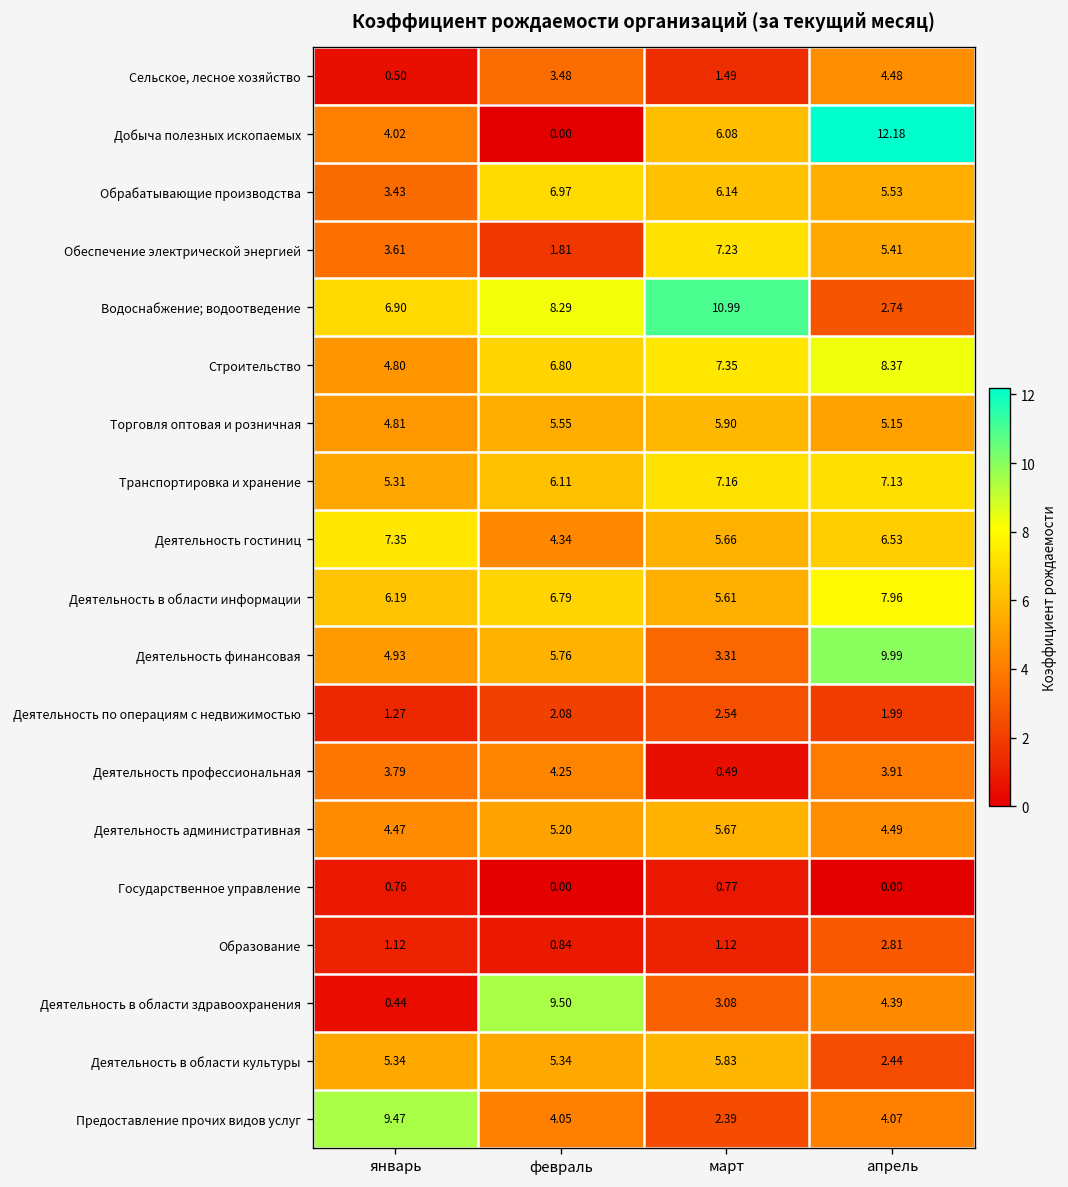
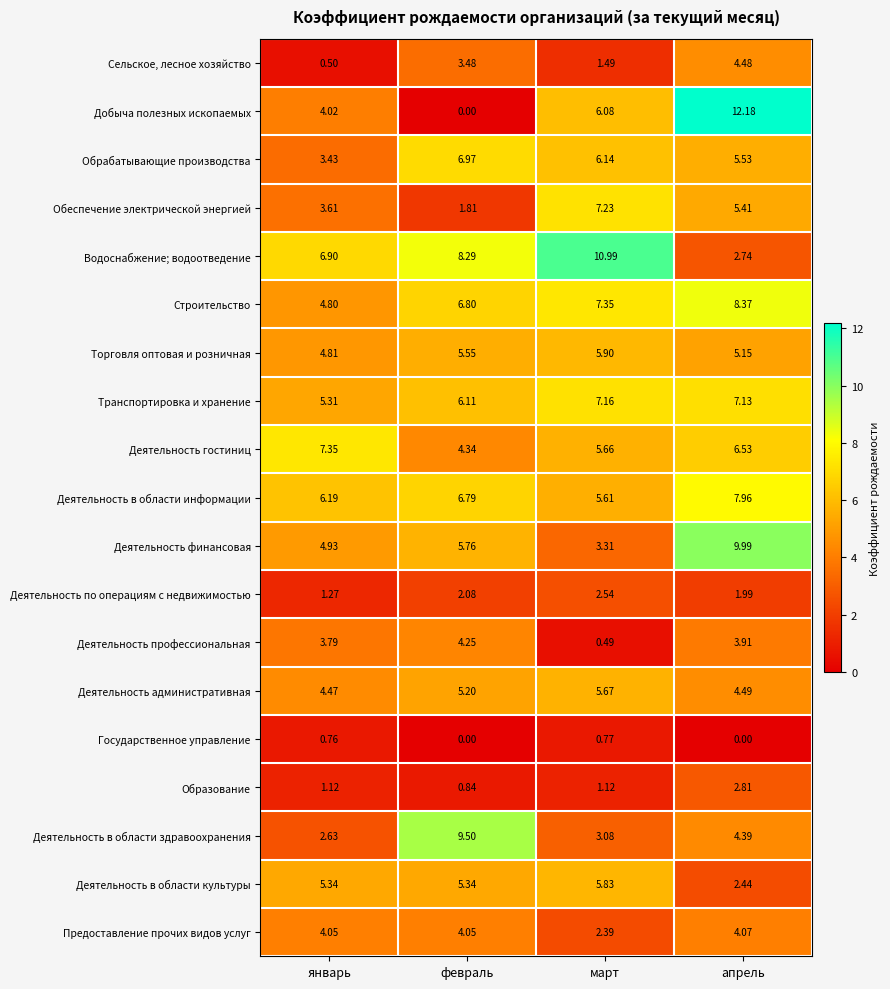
  {
    "Сельское, лесное хозяйство": {
      "январь": 0.50,
      "февраль": 3.48,
      "март": 1.49,
      "апрель": 4.48
    },
    "Добыча полезных ископаемых": {
      "январь": 4.02,
      "февраль": 0.00,
      "март": 6.08,
      "апрель": 12.18
    },
    "Обрабатывающие производства": {
      "январь": 3.43,
      "февраль": 6.97,
      "март": 6.14,
      "апрель": 5.53
    },
    "Обеспечение электрической энергией": {
      "январь": 3.61,
      "февраль": 1.81,
      "март": 7.23,
      "апрель": 5.41
    },
    "Водоснабжение; водоотведение": {
      "январь": 6.90,
      "февраль": 8.29,
      "март": 10.99,
      "апрель": 2.74
    },
    "Строительство": {
      "январь": 4.80,
      "февраль": 6.80,
      "март": 7.35,
      "апрель": 8.37
    },
    "Торговля оптовая и розничная": {
      "январь": 4.81,
      "февраль": 5.55,
      "март": 5.90,
      "апрель": 5.15
    },
    "Транспортировка и хранение": {
      "январь": 5.31,
      "февраль": 6.11,
      "март": 7.16,
      "апрель": 7.13
    },
    "Деятельность гостиниц": {
      "январь": 7.35,
      "февраль": 4.34,
      "март": 5.66,
      "апрель": 6.53
    },
    "Деятельность в области информации": {
      "январь": 6.19,
      "февраль": 6.79,
      "март": 5.61,
      "апрель": 7.96
    },
    "Деятельность финансовая": {
      "январь": 4.93,
      "февраль": 5.76,
      "март": 3.31,
      "апрель": 9.99
    },
    "Деятельность по операциям с недвижимостью": {
      "январь": 1.27,
      "февраль": 2.08,
      "март": 2.54,
      "апрель": 1.99
    },
    "Деятельность профессиональная": {
      "январь": 3.79,
      "февраль": 4.25,
      "март": 0.49,
      "апрель": 3.91
    },
    "Деятельность административная": {
      "январь": 4.47,
      "февраль": 5.20,
      "март": 5.67,
      "апрель": 4.49
    },
    "Государственное управление": {
      "январь": 0.76,
      "февраль": 0.00,
      "март": 0.77,
      "апрель": 0.00
    },
    "Образование": {
      "январь": 1.12,
      "февраль": 0.84,
      "март": 1.12,
      "апрель": 2.81
    },
    "Деятельность в области здравоохранения": {
-     "январь": 0.44,
+     "январь": 2.63,
      "февраль": 9.50,
      "март": 3.08,
      "апрель": 4.39
    },
    "Деятельность в области культуры": {
      "январь": 5.34,
      "февраль": 5.34,
      "март": 5.83,
      "апрель": 2.44
    },
    "Предоставление прочих видов услуг": {
-     "январь": 9.47,
+     "январь": 4.05,
      "февраль": 4.05,
      "март": 2.39,
      "апрель": 4.07
    }
  }
